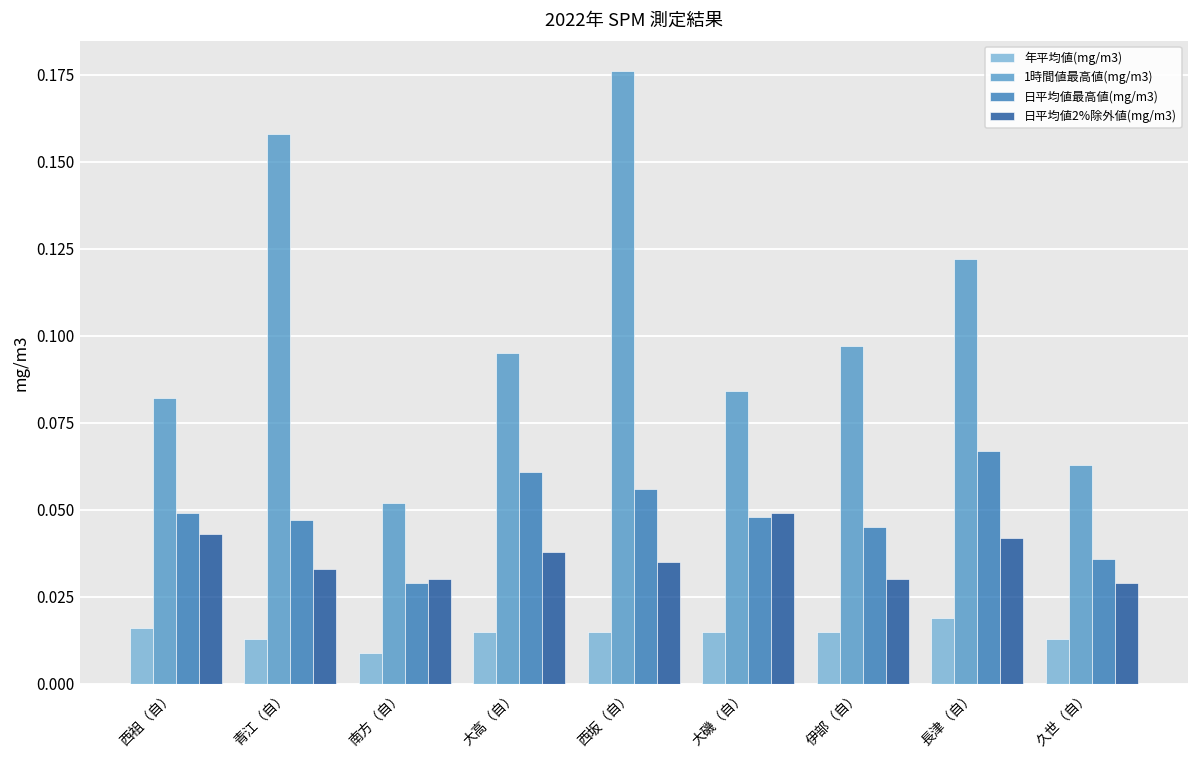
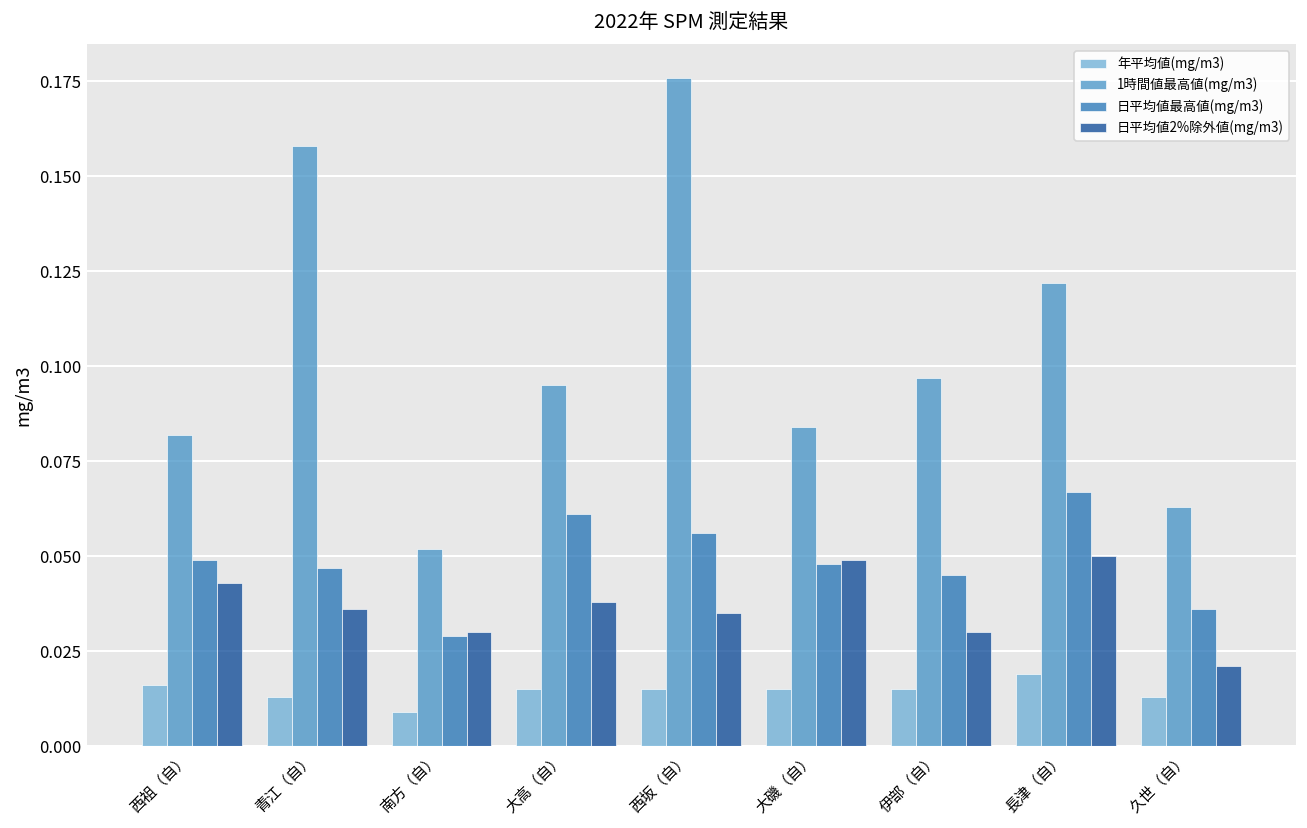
  {
    "日平均値2%除外値(mg/m3)": {
      "西祖（自）": 0.043,
-     "青江（自）": 0.033,
+     "青江（自）": 0.036,
      "南方（自）": 0.030,
      "大高（自）": 0.038,
      "西坂（自）": 0.035,
      "大磯（自）": 0.049,
      "伊部（自）": 0.030,
-     "長津（自）": 0.042,
-     "久世（自）": 0.029
+     "長津（自）": 0.050,
+     "久世（自）": 0.021
    }
  }
